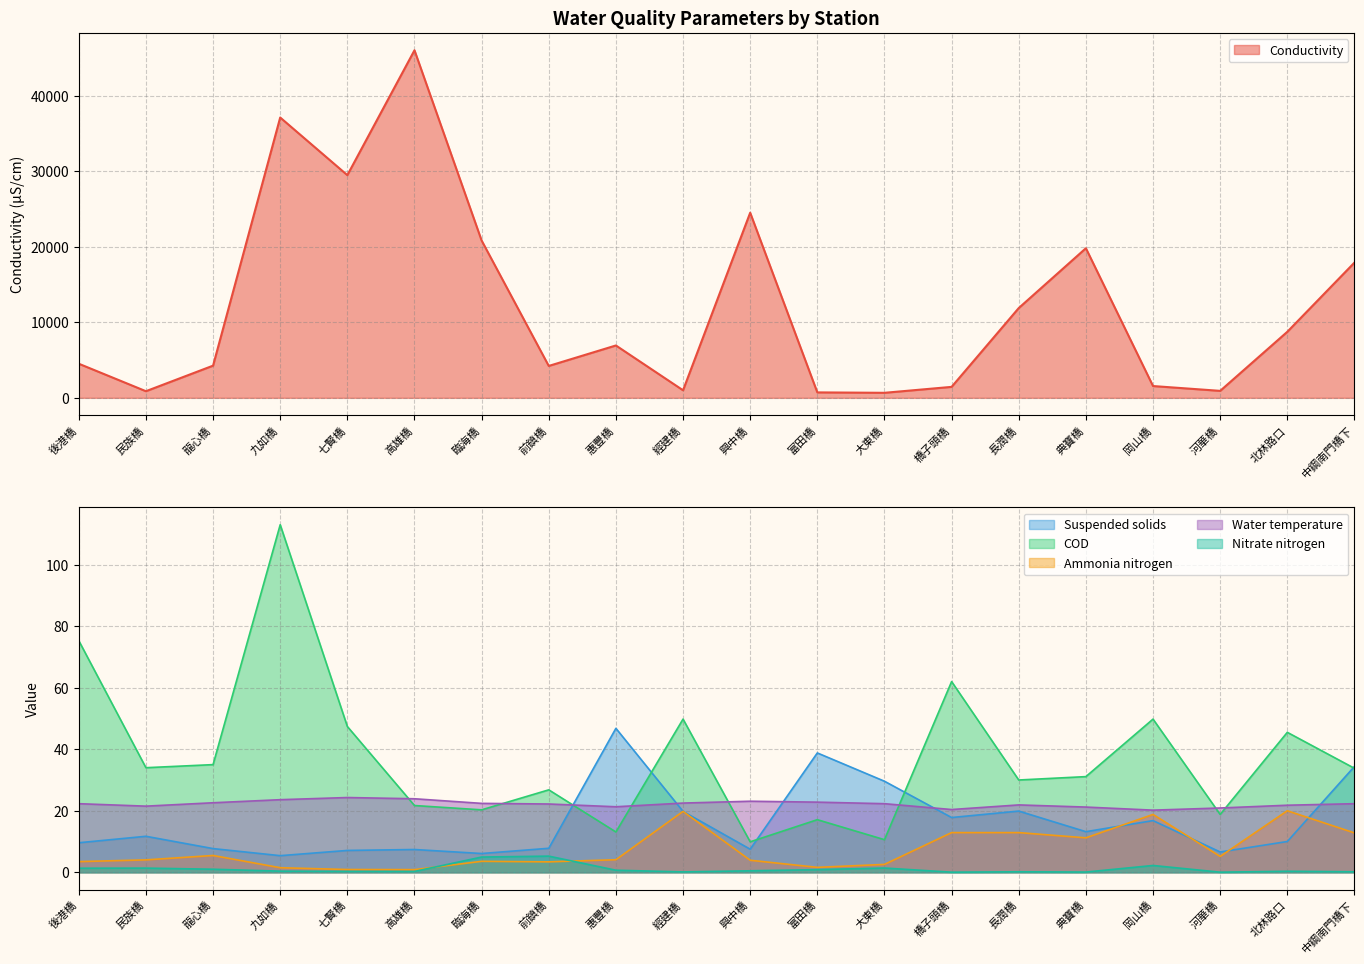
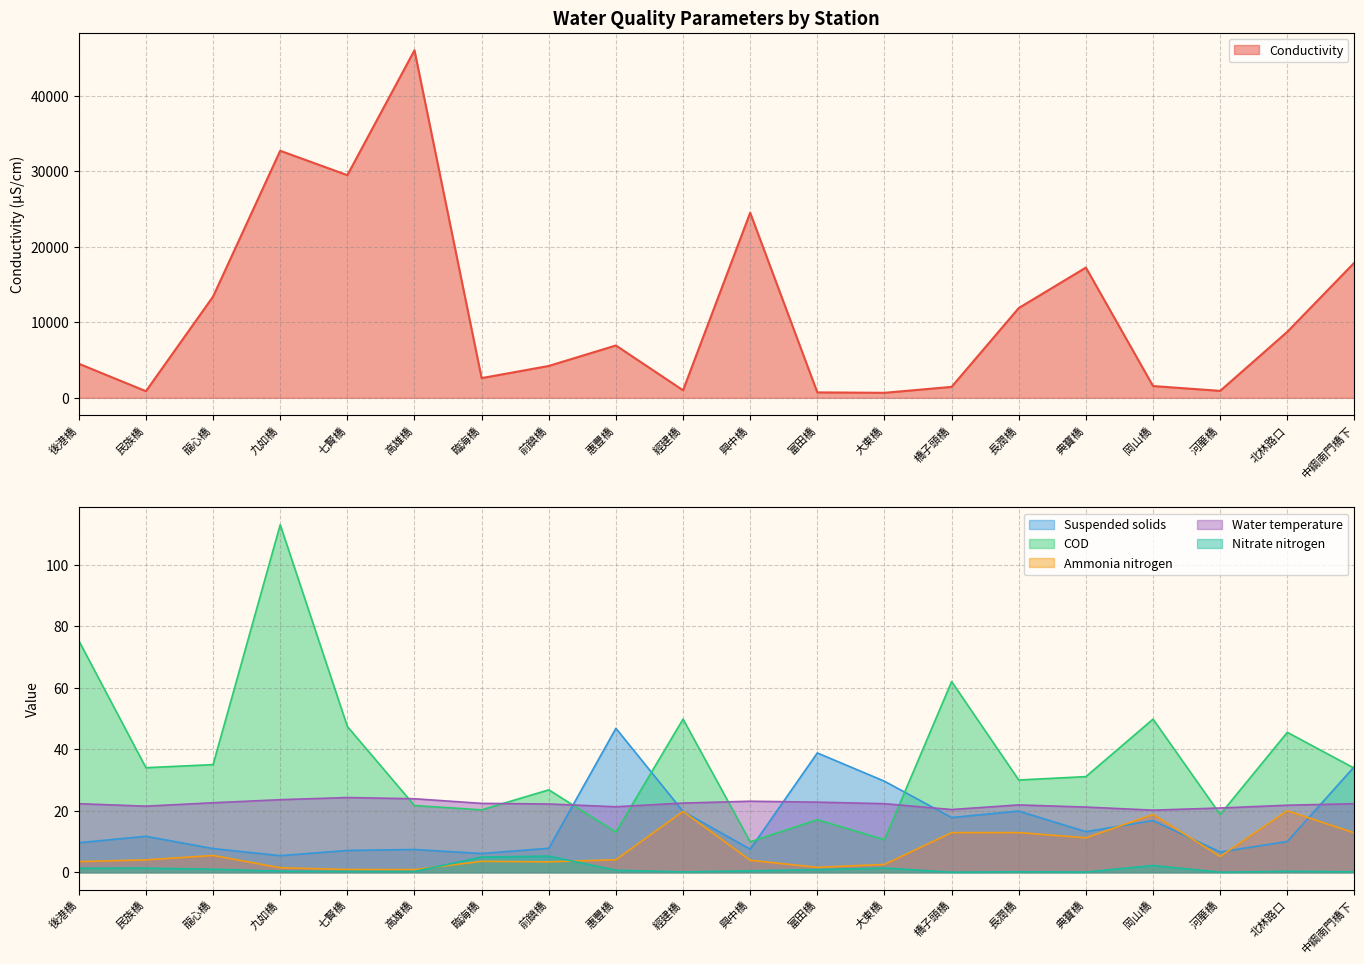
  {
    "Water Quality Parameters by Station": {
      "後港橋": 5000,
      "民族橋": 1000,
-     "龍心橋": 4000,
-     "九如橋": 37000,
+     "龍心橋": 13000,
+     "九如橋": 33000,
      "七賢橋": 29000,
      "高雄橋": 46000,
-     "臨海橋": 21000,
+     "臨海橋": 3000,
      "前鎮橋": 4000,
      "惠豐橋": 7000,
      "經建橋": 1000,
      "興中橋": 25000,
      "富田橋": 1000,
      "大東橋": 1000,
      "橋子頭橋": 1000,
      "長潤橋": 12000,
-     "典寶橋": 20000,
+     "典寶橋": 17000,
      "岡山橋": 2000,
      "河華橋": 1000,
      "北林路口": 9000,
      "中鋼南門橋下": 18000
    }
  }
